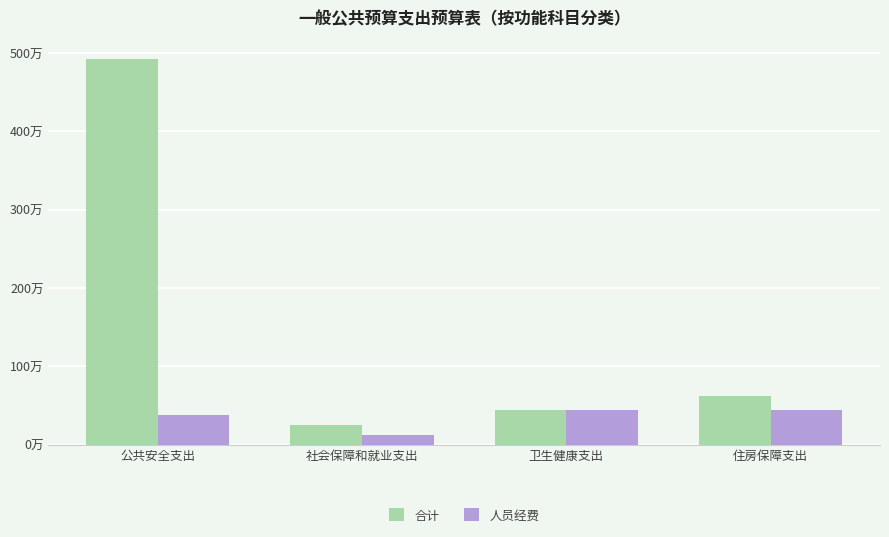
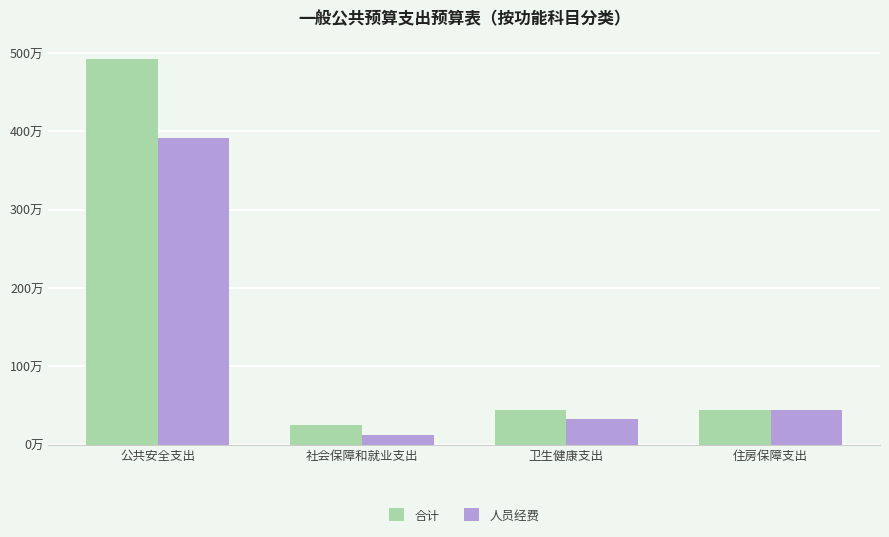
  {
    "合计": {
      "公共安全支出": "490万",
      "社会保障和就业支出": "20万",
      "卫生健康支出": "40万",
-     "住房保障支出": "60万"
+     "住房保障支出": "40万"
    },
    "人员经费": {
-     "公共安全支出": "40万",
+     "公共安全支出": "390万",
      "社会保障和就业支出": "10万",
-     "卫生健康支出": "40万",
+     "卫生健康支出": "30万",
      "住房保障支出": "40万"
    }
  }
